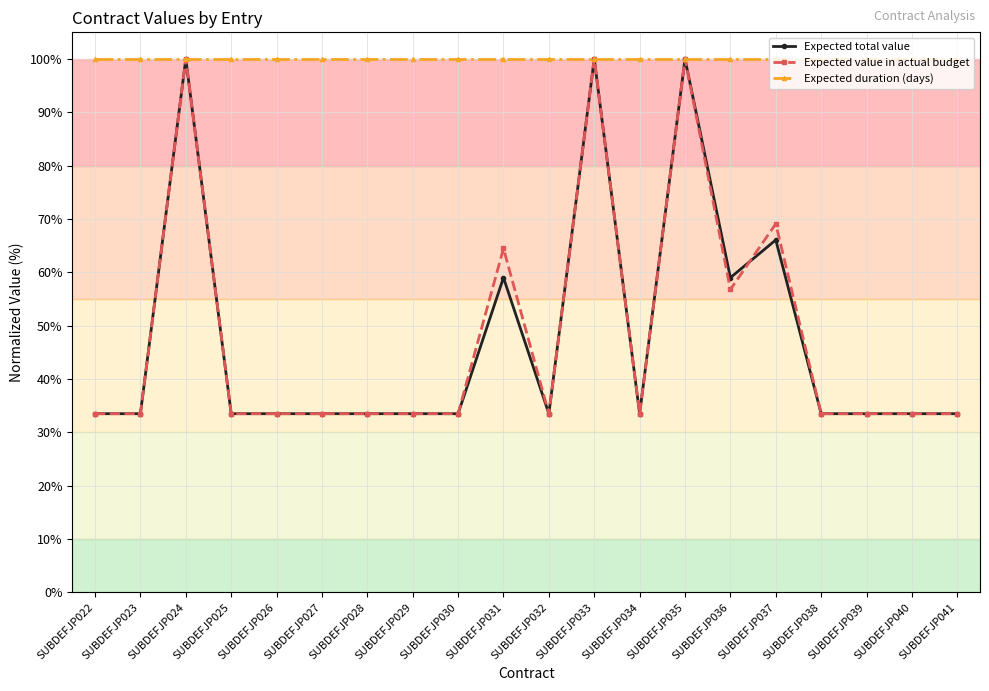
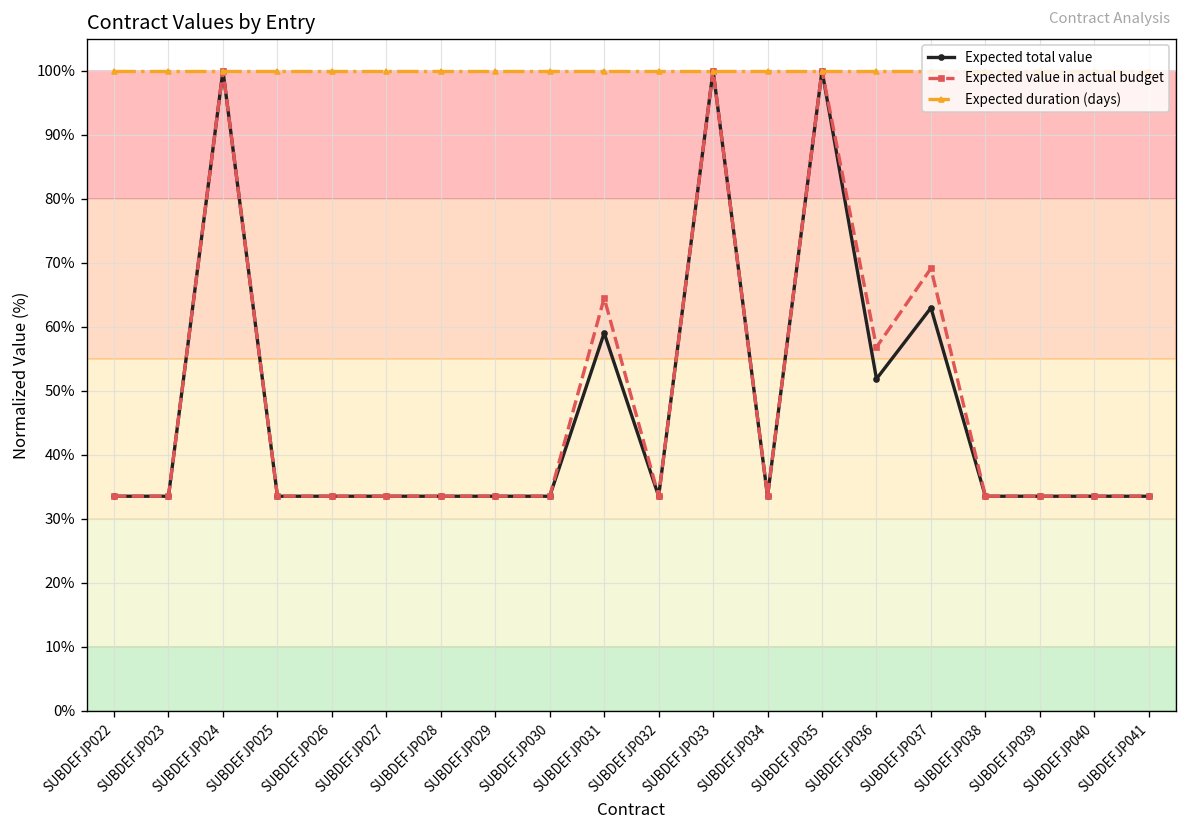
  {
    "Expected total value": {
      "SUBDEFJP031": "59%",
-     "SUBDEFJP036": "59%",
-     "SUBDEFJP037": "66%"
+     "SUBDEFJP036": "52%",
+     "SUBDEFJP037": "63%"
    },
    "Expected value in actual budget": {
      "SUBDEFJP031": "64%",
      "SUBDEFJP036": "57%",
      "SUBDEFJP037": "69%"
    },
    "Expected duration (days)": {
      "SUBDEFJP022": "100%",
      "SUBDEFJP023": "100%",
      "SUBDEFJP025": "100%",
      "SUBDEFJP026": "100%",
      "SUBDEFJP027": "100%",
      "SUBDEFJP028": "100%",
      "SUBDEFJP029": "100%",
      "SUBDEFJP030": "100%",
      "SUBDEFJP031": "100%",
      "SUBDEFJP032": "100%",
      "SUBDEFJP034": "100%",
      "SUBDEFJP036": "100%"
    }
  }
